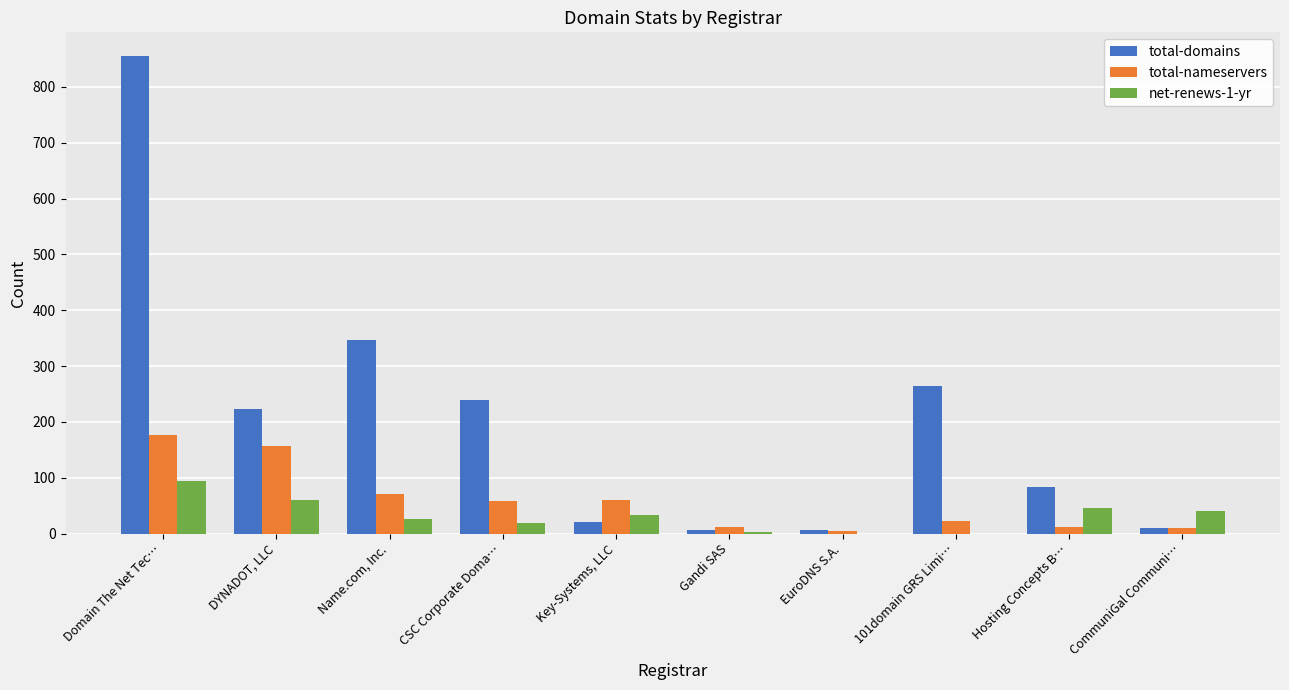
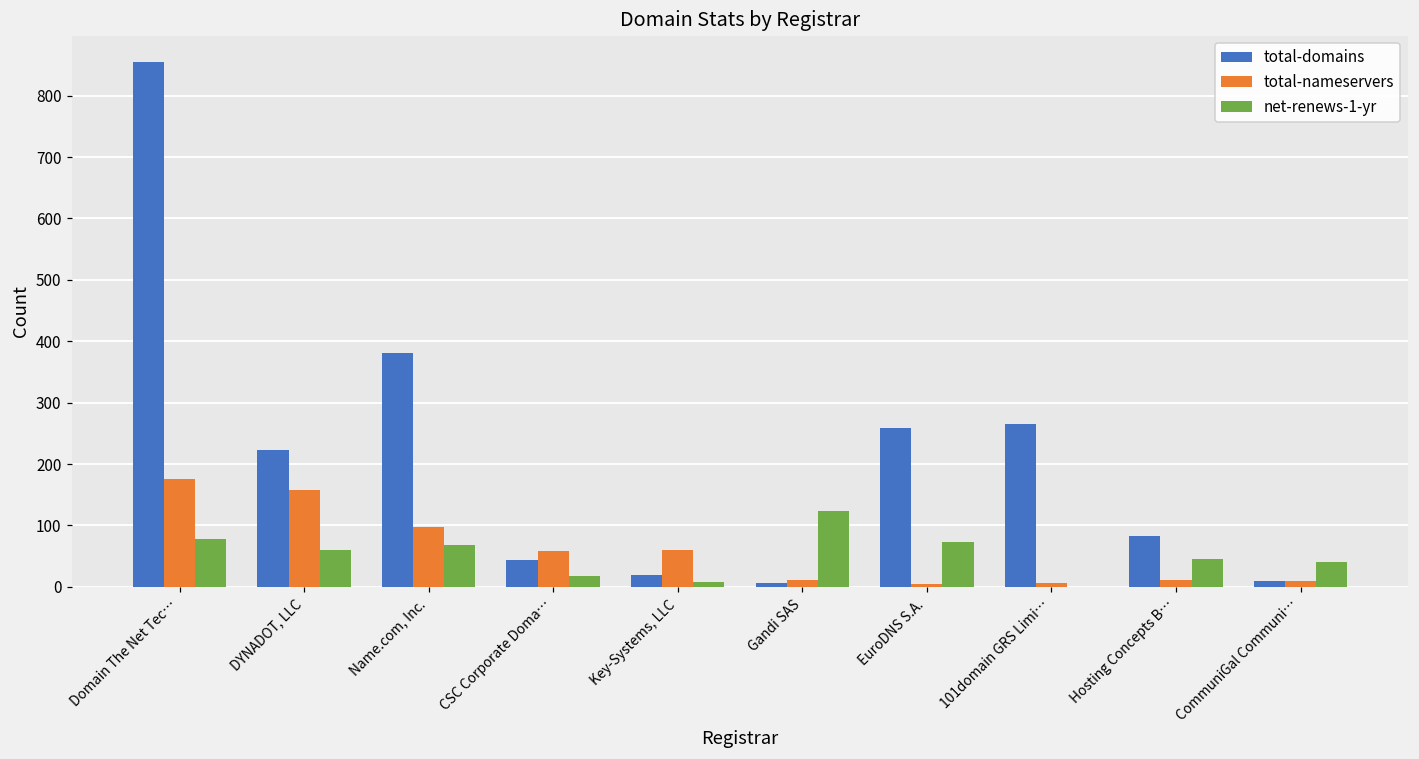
  {
    "total-domains": {
      "Domain The Net Tec…": 860,
      "DYNADOT, LLC": 220,
-     "Name.com, Inc.": 350,
-     "CSC Corporate Doma…": 240,
+     "Name.com, Inc.": 380,
+     "CSC Corporate Doma…": 40,
      "Key-Systems, LLC": 20,
      "Gandi SAS": 10,
-     "EuroDNS S.A.": 10,
+     "EuroDNS S.A.": 260,
      "101domain GRS Limi…": 270,
      "Hosting Concepts B…": 80,
      "CommuniGal Communi…": 10
    },
    "total-nameservers": {
      "Domain The Net Tec…": 180,
      "DYNADOT, LLC": 160,
-     "Name.com, Inc.": 70,
+     "Name.com, Inc.": 100,
      "CSC Corporate Doma…": 60,
      "Key-Systems, LLC": 60,
      "Gandi SAS": 10,
-     "101domain GRS Limi…": 20,
+     "101domain GRS Limi…": 10,
      "Hosting Concepts B…": 10,
      "CommuniGal Communi…": 10
    },
    "net-renews-1-yr": {
-     "Domain The Net Tec…": 90,
+     "Domain The Net Tec…": 80,
      "DYNADOT, LLC": 60,
-     "Name.com, Inc.": 30,
+     "Name.com, Inc.": 70,
      "CSC Corporate Doma…": 20,
-     "Key-Systems, LLC": 30,
-     "Gandi SAS": 0,
-     "EuroDNS S.A.": 0,
+     "Key-Systems, LLC": 10,
+     "Gandi SAS": 120,
+     "EuroDNS S.A.": 70,
      "101domain GRS Limi…": 0,
      "Hosting Concepts B…": 50,
      "CommuniGal Communi…": 40
    }
  }
